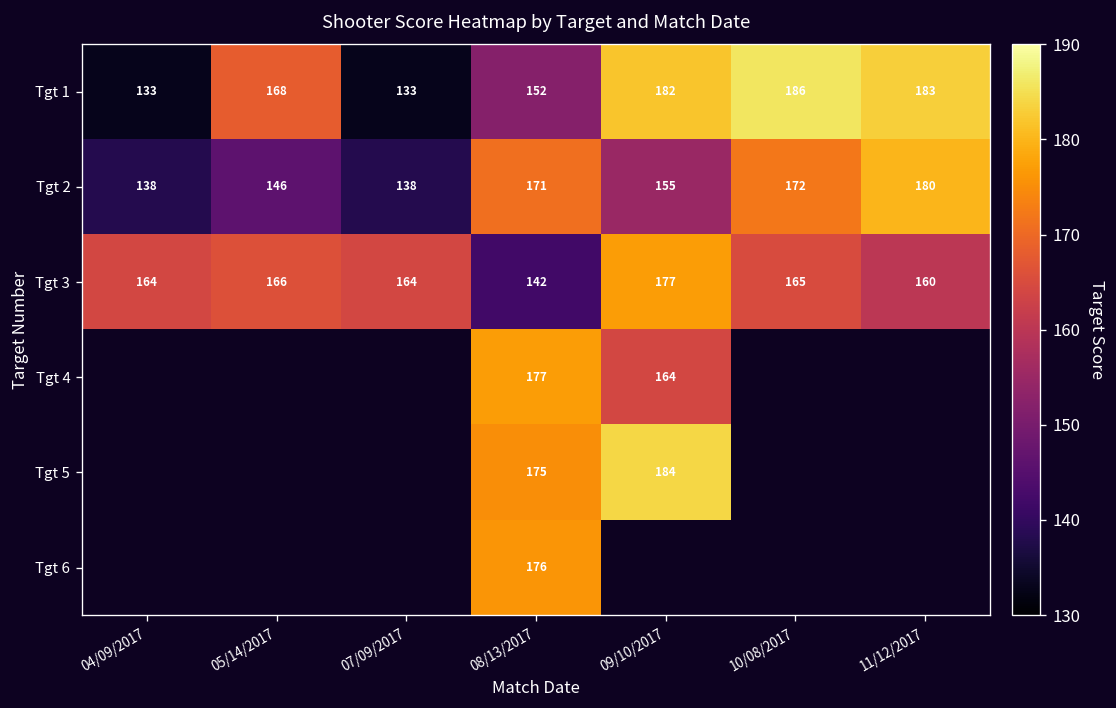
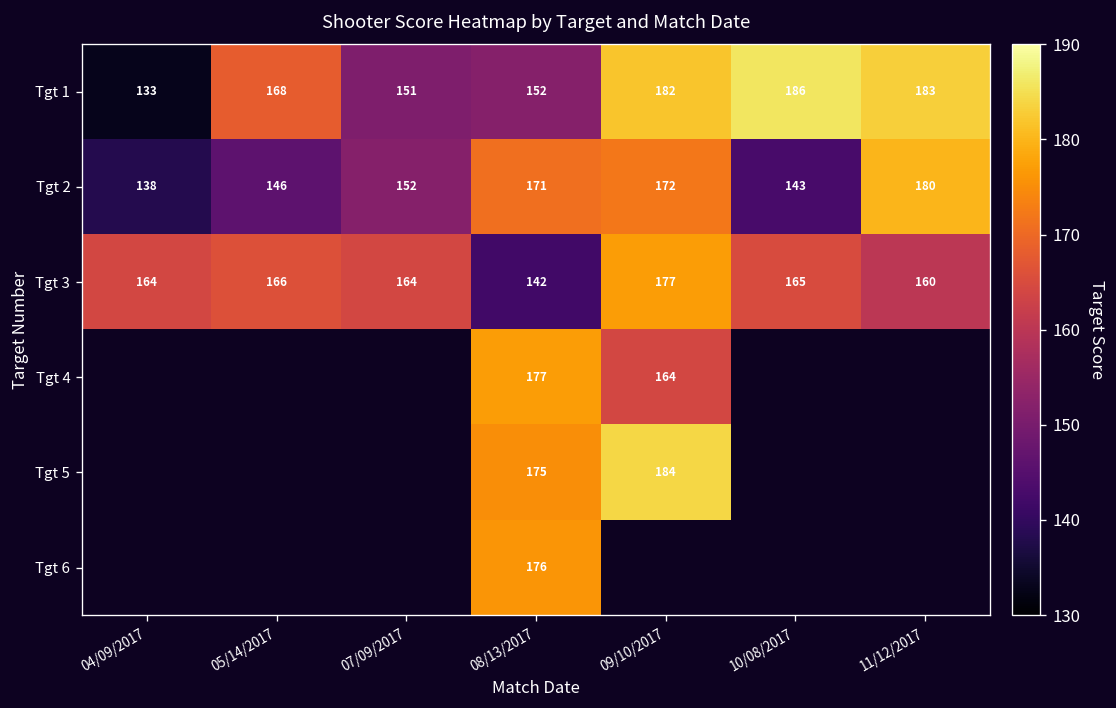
  {
    "Tgt 1": {
      "04/09/2017": 133,
      "05/14/2017": 168,
-     "07/09/2017": 133,
+     "07/09/2017": 151,
      "08/13/2017": 152,
      "09/10/2017": 182,
      "10/08/2017": 186,
      "11/12/2017": 183
    },
    "Tgt 2": {
      "04/09/2017": 138,
      "05/14/2017": 146,
-     "07/09/2017": 138,
+     "07/09/2017": 152,
      "08/13/2017": 171,
-     "09/10/2017": 155,
-     "10/08/2017": 172,
+     "09/10/2017": 172,
+     "10/08/2017": 143,
      "11/12/2017": 180
    },
    "Tgt 3": {
      "04/09/2017": 164,
      "05/14/2017": 166,
      "07/09/2017": 164,
      "08/13/2017": 142,
      "09/10/2017": 177,
      "10/08/2017": 165,
      "11/12/2017": 160
    },
    "Tgt 4": {
      "08/13/2017": 177,
      "09/10/2017": 164
    },
    "Tgt 5": {
      "08/13/2017": 175,
      "09/10/2017": 184
    },
    "Tgt 6": {
      "08/13/2017": 176
    }
  }
